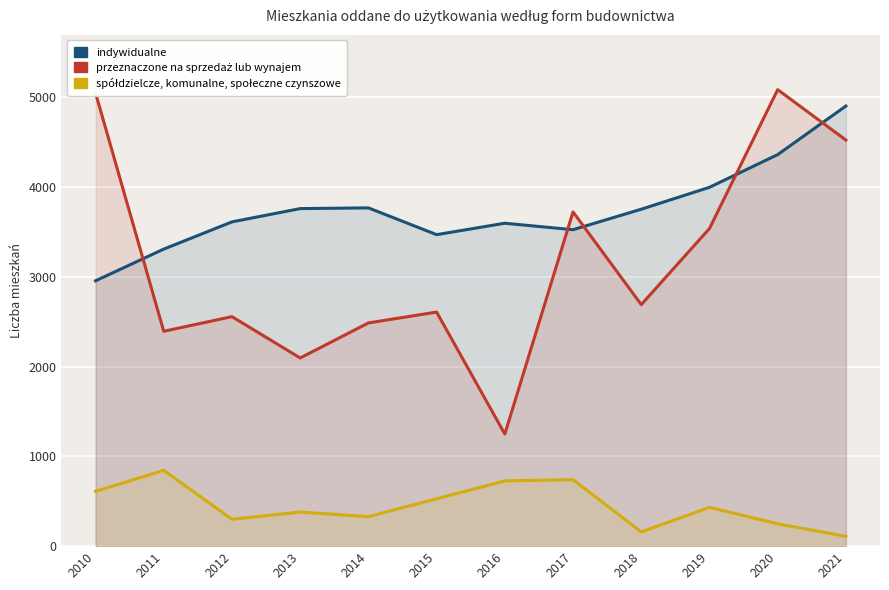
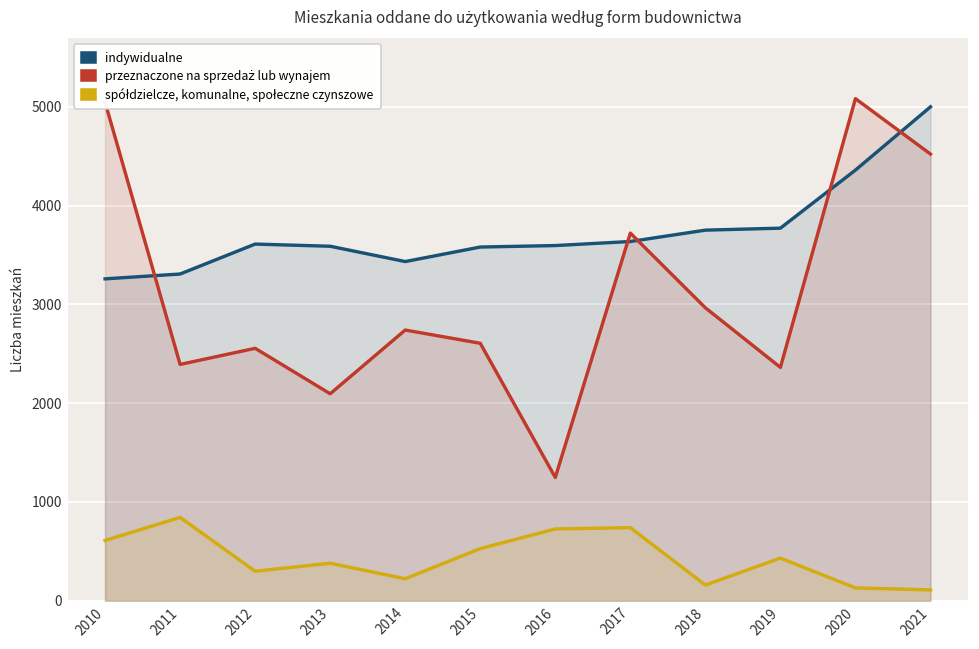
  {
    "indywidualne": {
-     "2010": 3000,
+     "2010": 3300,
      "2011": 3300,
      "2012": 3600,
-     "2013": 3800,
-     "2014": 3800,
-     "2015": 3500,
+     "2013": 3600,
+     "2014": 3400,
+     "2015": 3600,
      "2016": 3600,
-     "2017": 3500,
+     "2017": 3600,
      "2018": 3800,
-     "2019": 4000,
+     "2019": 3800,
      "2020": 4400,
-     "2021": 4900
+     "2021": 5000
    },
    "przeznaczone na sprzedaż lub wynajem": {
      "2011": 2400,
      "2012": 2600,
      "2013": 2100,
-     "2014": 2500,
+     "2014": 2700,
      "2015": 2600,
      "2016": 1200,
      "2017": 3700,
-     "2018": 2700,
-     "2019": 3500,
+     "2018": 3000,
+     "2019": 2400,
      "2020": 5100,
      "2021": 4500
    },
    "spółdzielcze, komunalne, społeczne czynszowe": {
      "2010": 600,
      "2011": 800,
      "2012": 300,
      "2013": 400,
-     "2014": 300,
+     "2014": 200,
      "2015": 500,
      "2016": 700,
      "2017": 700,
      "2018": 200,
      "2019": 400,
-     "2020": 200,
+     "2020": 100,
      "2021": 100
    }
  }
